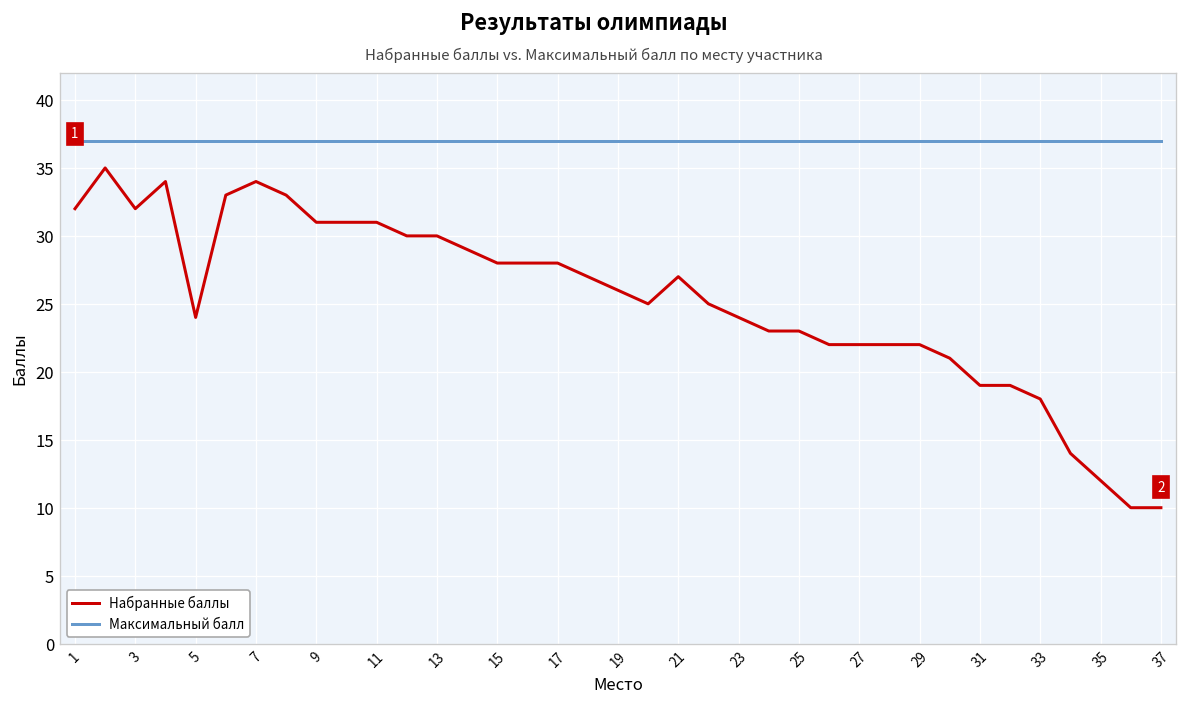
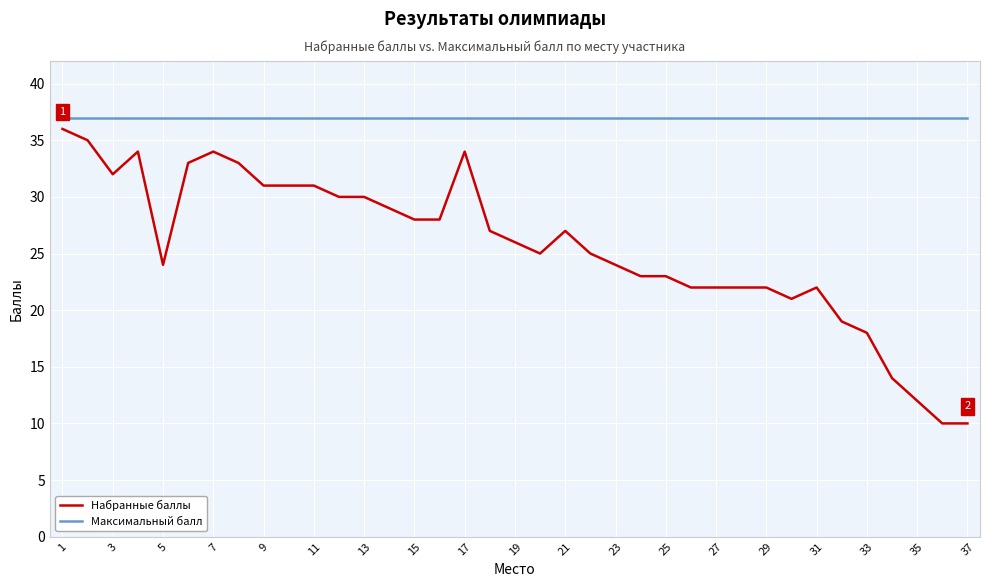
  {
    "Набранные баллы": {
-     "1": 32,
+     "1": 36,
      "3": 32,
      "5": 24,
      "7": 34,
      "9": 31,
      "11": 31,
      "13": 30,
      "15": 28,
-     "17": 28,
+     "17": 34,
      "19": 26,
      "21": 27,
      "23": 24,
      "25": 23,
      "27": 22,
      "29": 22,
-     "31": 19,
+     "31": 22,
      "33": 18,
      "35": 12
    },
    "Максимальный балл": {
      "3": 37,
      "5": 37,
      "7": 37,
      "9": 37,
      "11": 37,
      "13": 37,
      "15": 37,
      "17": 37,
      "19": 37,
      "21": 37,
      "23": 37,
      "25": 37,
      "27": 37,
      "29": 37,
      "31": 37,
      "33": 37,
      "35": 37,
      "37": 37
    }
  }
